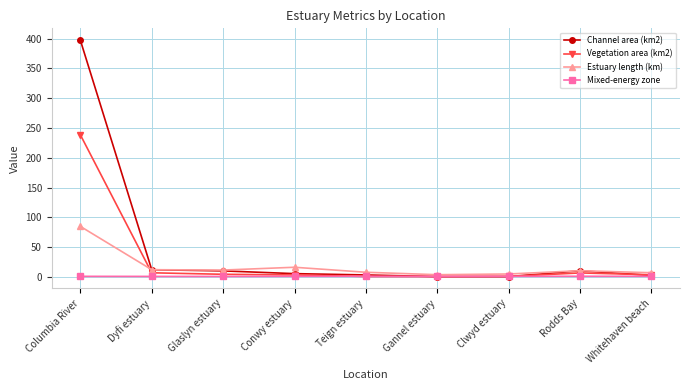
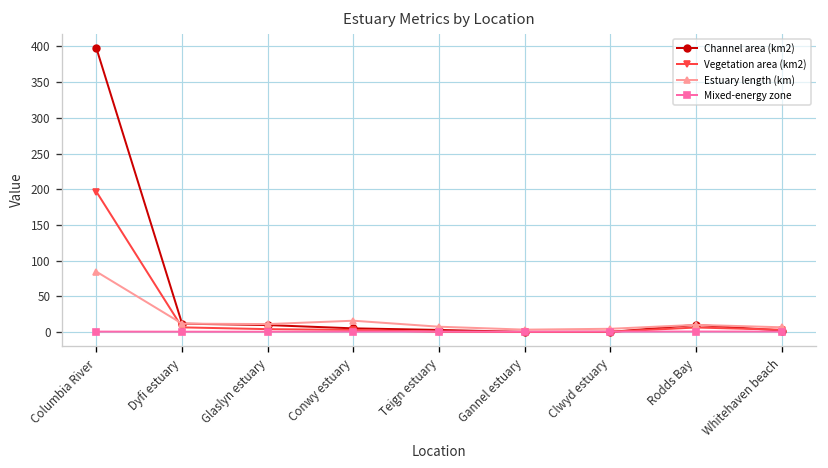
  {
    "Channel area (km2)": {
      "Columbia River": 400
    },
    "Vegetation area (km2)": {
-     "Columbia River": 240,
+     "Columbia River": 200,
      "Dyfi estuary": 10
    }
  }
